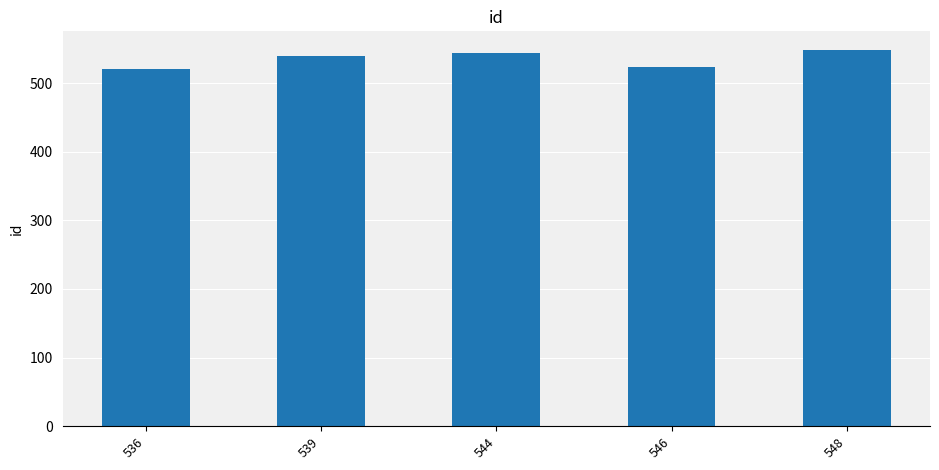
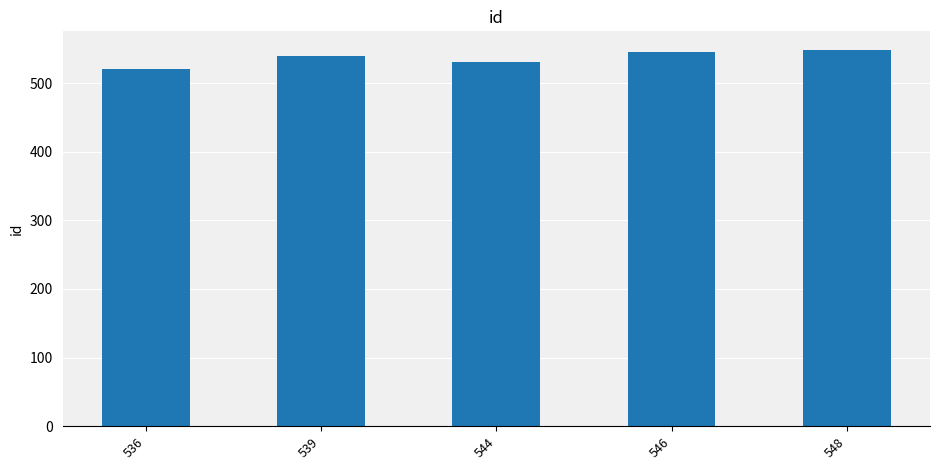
  {
    "536": 520,
    "539": 540,
-   "544": 540,
-   "546": 520,
+   "544": 530,
+   "546": 550,
    "548": 550
  }
